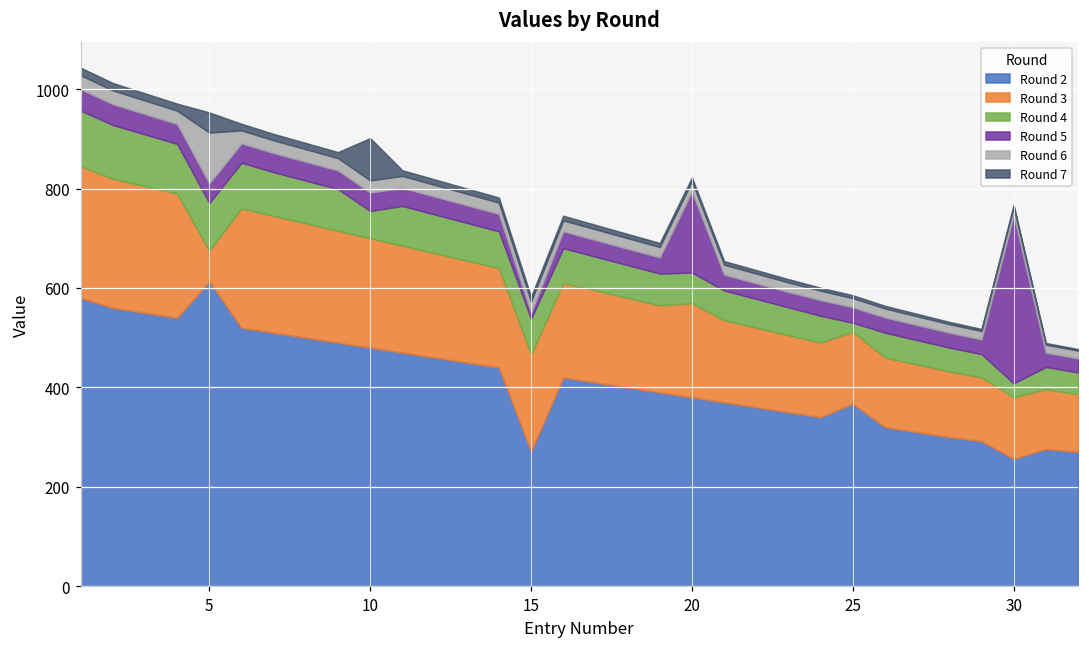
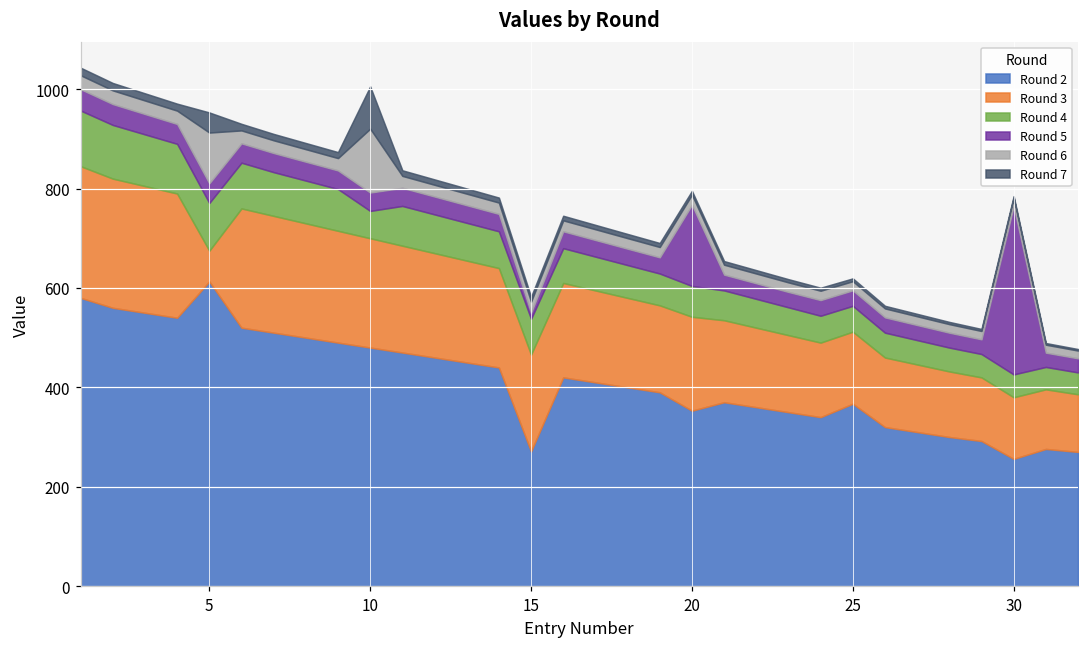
  {
    "Round 2": {
      "5": 610,
      "10": 480,
      "15": 270,
-     "20": 380,
+     "20": 350,
      "25": 370,
      "30": 260
    },
    "Round 3": {
      "5": 60,
      "10": 220,
      "15": 200,
      "20": 190,
      "25": 150,
      "30": 120
    },
    "Round 4": {
      "5": 100,
      "10": 60,
      "15": 70,
      "20": 60,
-     "25": 20,
-     "30": 30
+     "25": 50,
+     "30": 50
    },
    "Round 5": {
      "5": 40,
      "10": 40,
      "15": 10,
      "20": 160,
      "25": 30,
      "30": 340
    },
    "Round 6": {
      "5": 100,
-     "10": 20,
+     "10": 130,
      "15": 20,
      "20": 20
    },
    "Round 7": {
      "5": 40,
      "10": 90,
      "15": 10,
      "20": 10
    }
  }
